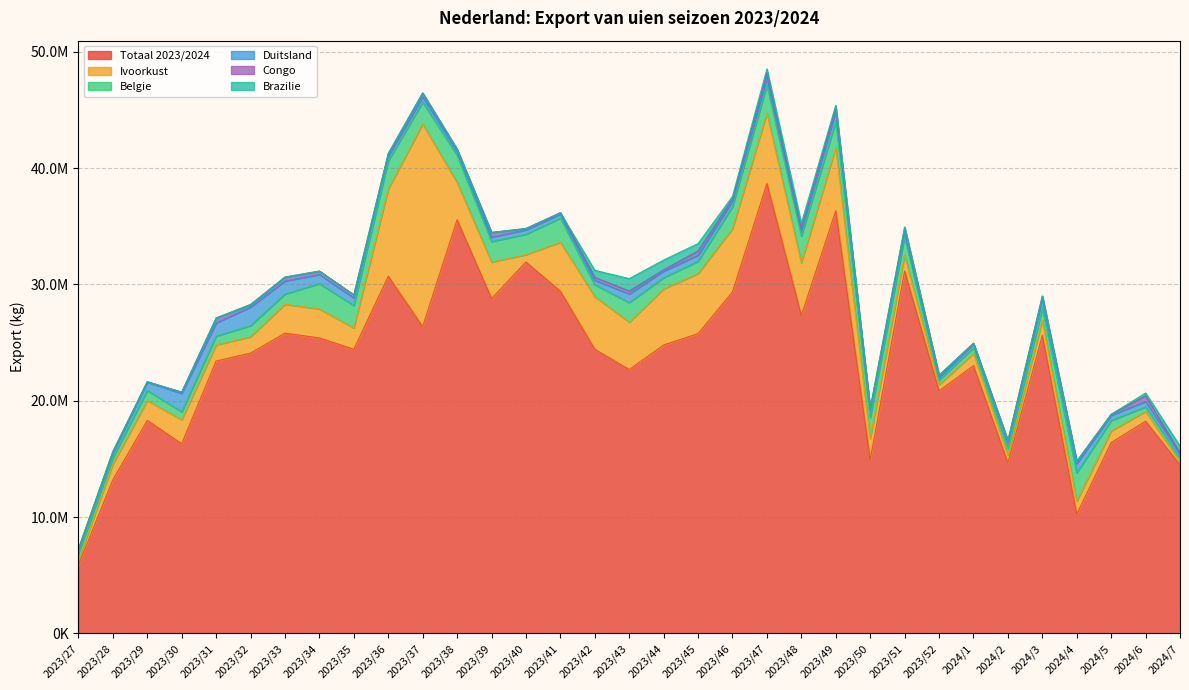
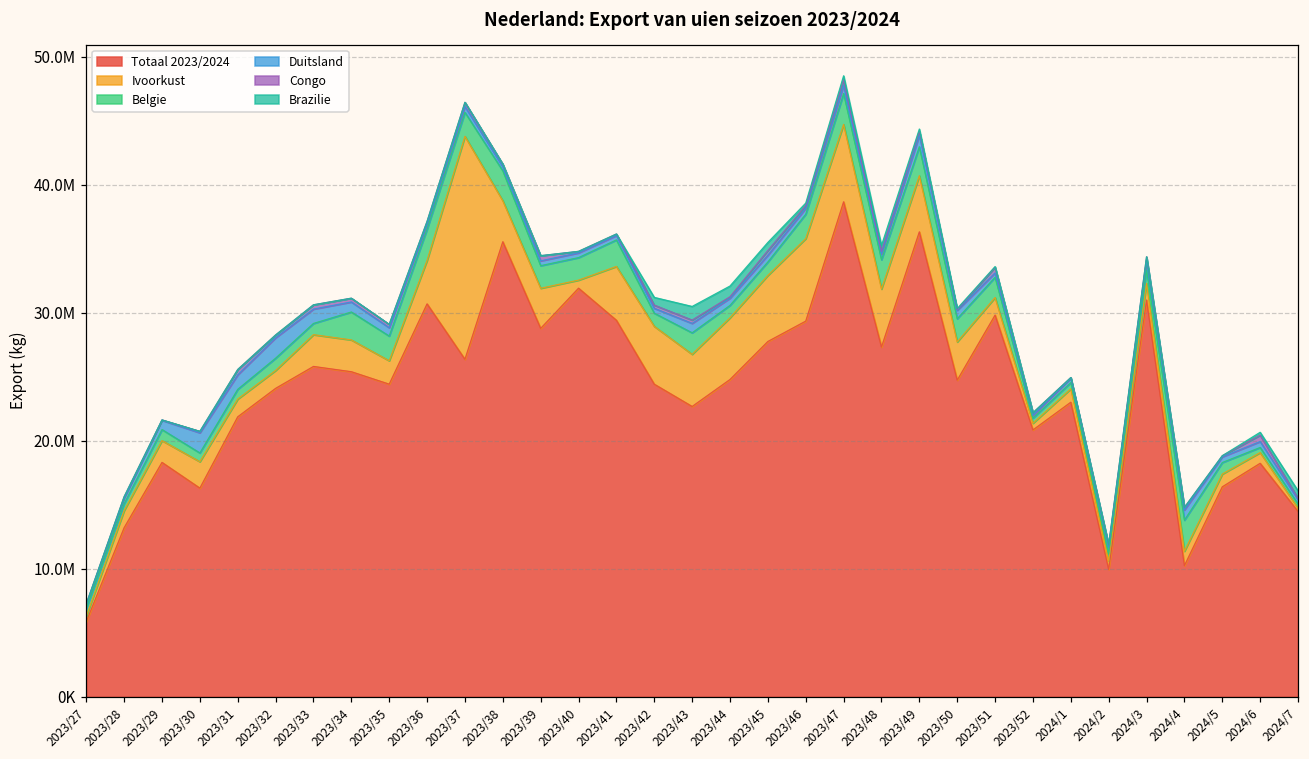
  {
    "Totaal 2023/2024": {
      "2023/27": 5900000,
      "2023/28": 13200000,
      "2023/29": 18300000,
      "2023/30": 16300000,
-     "2023/31": 23400000,
+     "2023/31": 21900000,
      "2023/32": 24100000,
      "2023/33": 25800000,
      "2023/34": 25400000,
      "2023/35": 24400000,
      "2023/36": 30700000,
      "2023/37": 26400000,
      "2023/38": 35600000,
      "2023/39": 28800000,
      "2023/40": 31900000,
      "2023/41": 29400000,
      "2023/42": 24400000,
      "2023/43": 22700000,
      "2023/44": 24800000,
-     "2023/45": 25800000,
+     "2023/45": 27800000,
      "2023/46": 29400000,
      "2023/47": 38700000,
      "2023/48": 27300000,
      "2023/49": 36300000,
-     "2023/50": 14900000,
-     "2023/51": 31100000,
+     "2023/50": 24700000,
+     "2023/51": 29800000,
      "2023/52": 20900000,
      "2024/1": 23000000,
-     "2024/2": 14700000,
-     "2024/3": 25600000,
+     "2024/2": 10000000,
+     "2024/3": 31000000,
      "2024/4": 10200000,
      "2024/5": 16400000,
      "2024/6": 18200000,
      "2024/7": 14500000
    },
    "Ivoorkust": {
      "2023/27": 400000,
      "2023/28": 1300000,
      "2023/29": 1700000,
      "2023/30": 2100000,
      "2023/31": 1400000,
      "2023/32": 1400000,
      "2023/33": 2500000,
      "2023/34": 2500000,
      "2023/35": 1800000,
-     "2023/36": 7500000,
+     "2023/36": 3400000,
      "2023/37": 17400000,
      "2023/38": 3200000,
      "2023/39": 3100000,
      "2023/40": 600000,
      "2023/41": 4200000,
      "2023/42": 4500000,
      "2023/43": 4100000,
      "2023/44": 4800000,
      "2023/45": 5200000,
-     "2023/46": 5400000,
+     "2023/46": 6400000,
      "2023/47": 6000000,
      "2023/48": 4500000,
-     "2023/49": 5400000,
-     "2023/50": 1800000,
+     "2023/49": 4400000,
+     "2023/50": 3000000,
      "2023/51": 1400000,
      "2023/52": 500000,
      "2024/1": 1000000,
      "2024/2": 700000,
      "2024/3": 1300000,
      "2024/4": 1100000,
      "2024/5": 1000000,
      "2024/6": 800000,
      "2024/7": 300000
    },
    "Duitsland": {
      "2023/31": 1100000,
      "2023/32": 1600000,
      "2023/33": 1100000,
      "2023/34": 800000,
      "2023/35": 700000,
      "2023/37": 500000,
      "2023/39": 400000,
      "2023/42": 400000,
      "2023/43": 700000,
      "2023/45": 500000,
      "2023/47": 600000,
      "2023/49": 900000,
      "2023/51": 300000,
      "2024/3": 800000,
      "2024/6": 500000
    },
    "Congo": {
      "2023/42": 200000,
      "2023/43": 300000,
      "2023/45": 400000,
      "2023/47": 400000,
      "2024/6": 500000
    }
  }
